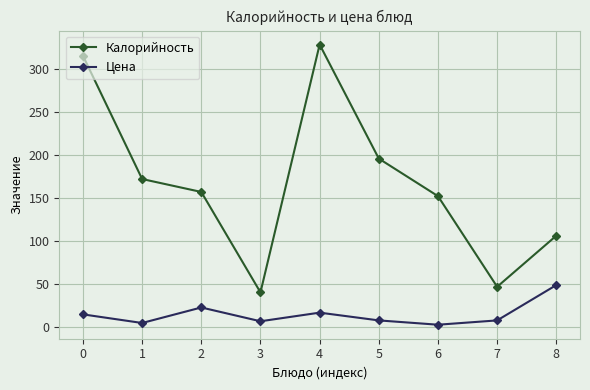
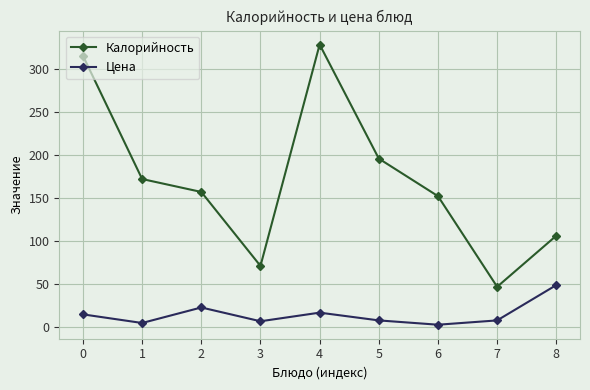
  {
    "Калорийность": {
      "1": 170,
      "2": 160,
-     "3": 40,
+     "3": 70,
      "4": 330,
      "5": 200,
      "6": 150,
      "7": 50,
      "8": 110
    },
    "Цена": {
      "0": 20,
      "1": 10,
      "2": 20,
      "3": 10,
      "4": 20,
      "5": 10,
      "6": 0,
      "7": 10,
      "8": 50
    }
  }
